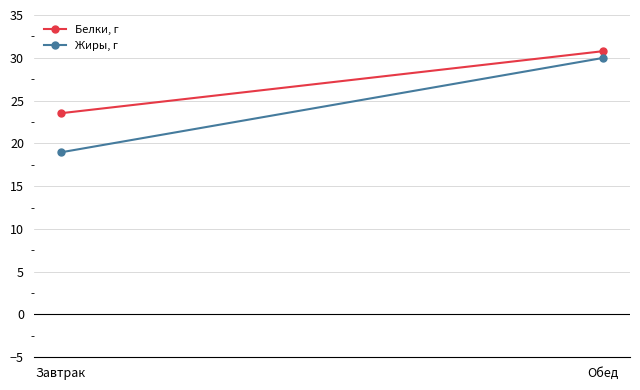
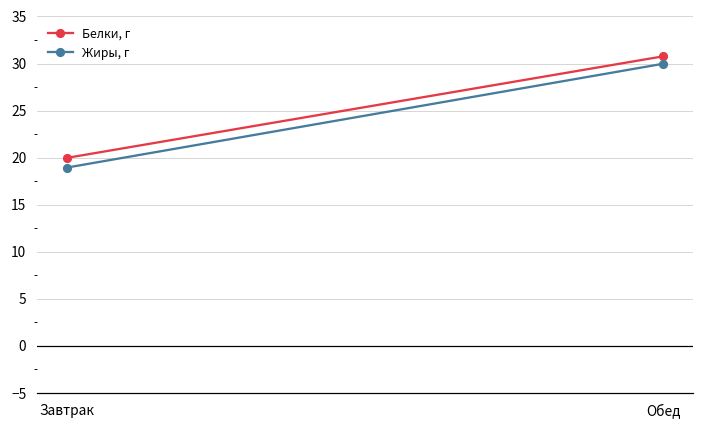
  {
    "Белки, г": {
-     "Завтрак": 24,
+     "Завтрак": 20,
      "Обед": 31
    },
    "Жиры, г": {
      "Завтрак": 19,
      "Обед": 30
    }
  }
